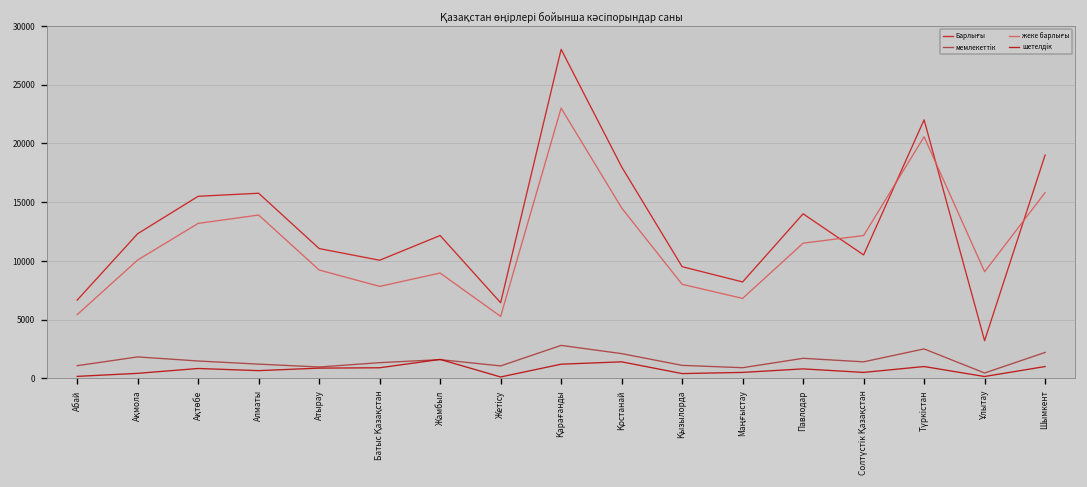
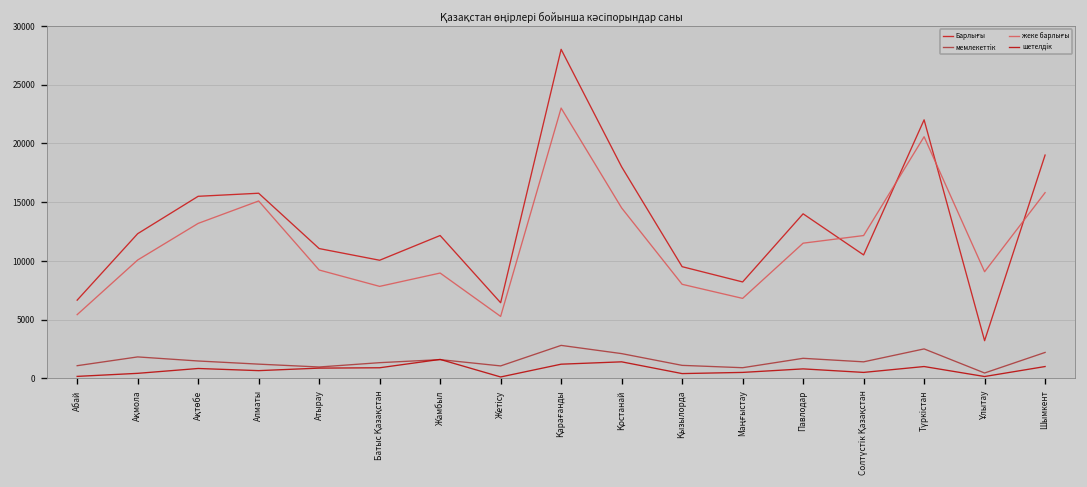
  {
    "жеке барлығы": {
      "Абай": 5000,
      "Ақмола": 10000,
      "Ақтөбе": 13000,
-     "Алматы": 14000,
+     "Алматы": 15000,
      "Атырау": 9000,
      "Батыс Қазақстан": 8000,
      "Жамбыл": 9000,
      "Жетісу": 5000,
      "Қарағанды": 23000,
      "Қостанай": 15000,
      "Қызылорда": 8000,
      "Маңғыстау": 7000,
      "Павлодар": 12000,
      "Солтүстік Қазақстан": 12000,
      "Түркістан": 21000,
      "Ұлытау": 9000,
      "Шымкент": 16000
    }
  }
